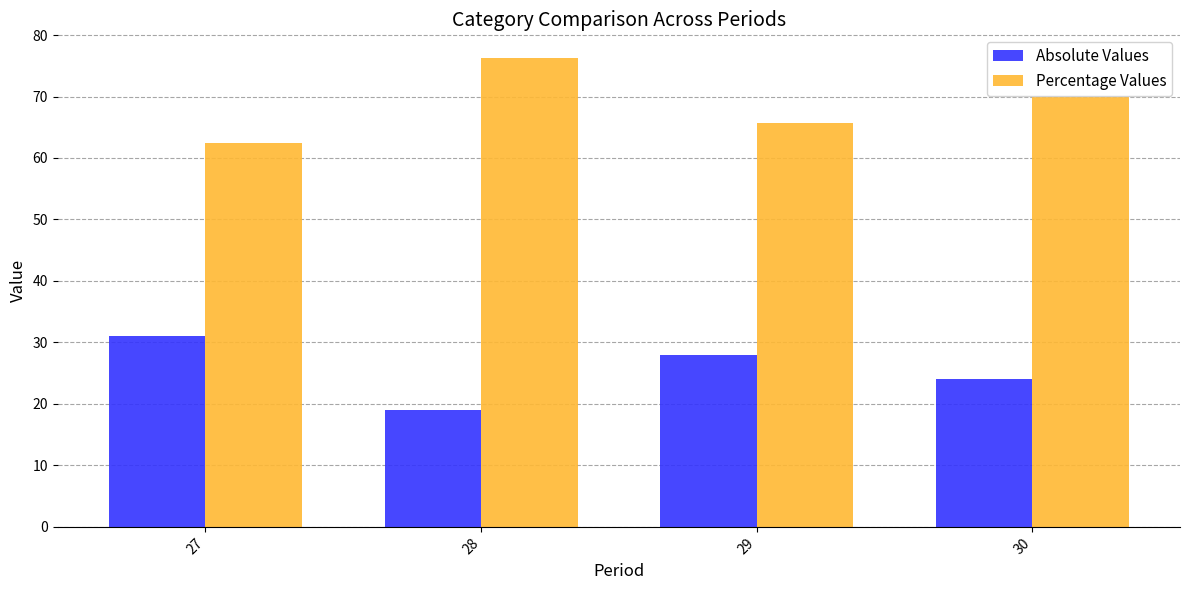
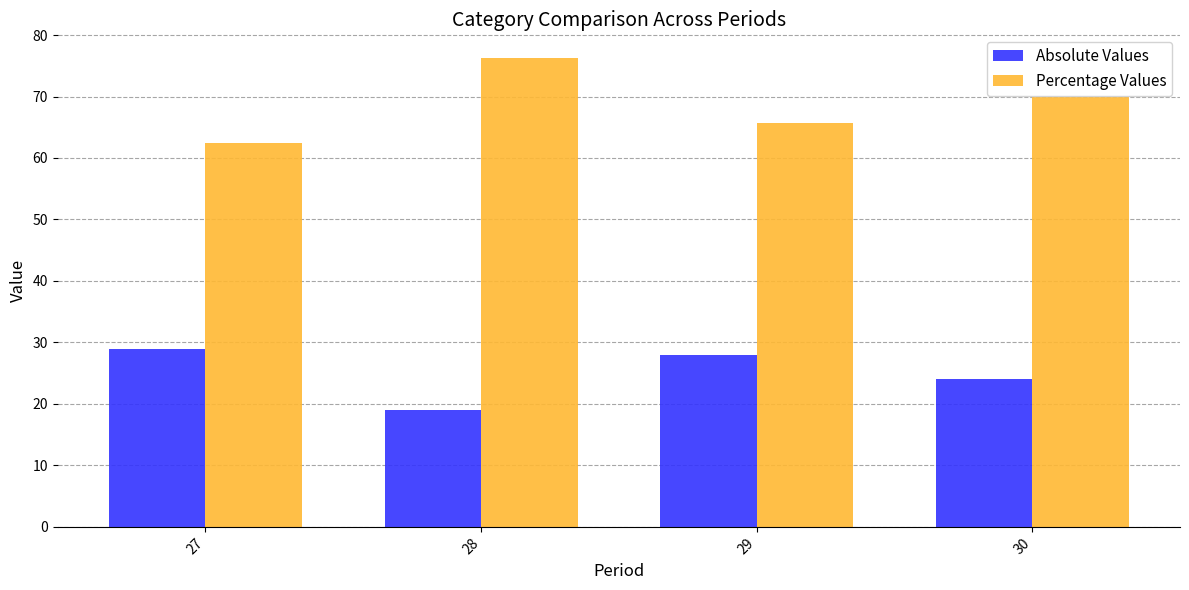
  {
    "Absolute Values": {
-     "27": 31,
+     "27": 29,
      "28": 19,
      "29": 28,
      "30": 24
    },
    "Percentage Values": {
      "27": 62,
      "28": 76,
      "29": 66
    }
  }
